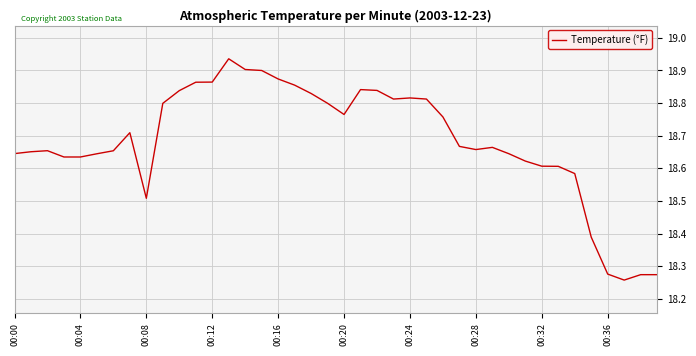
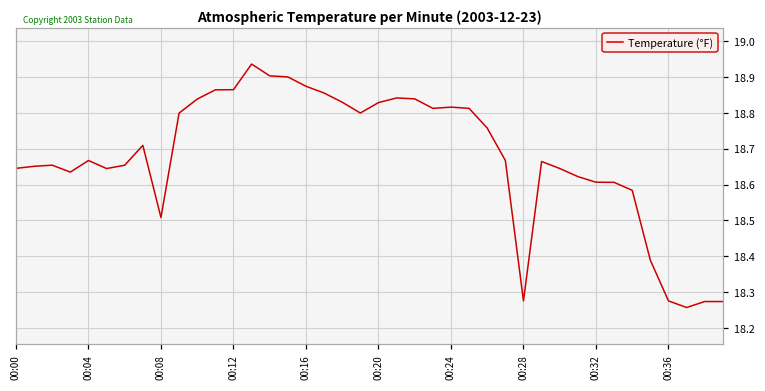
  {
    "00:00": 18.65,
-   "00:04": 18.63,
+   "00:04": 18.67,
    "00:08": 18.51,
    "00:12": 18.86,
    "00:16": 18.87,
-   "00:20": 18.77,
+   "00:20": 18.83,
    "00:24": 18.82,
-   "00:28": 18.66,
+   "00:28": 18.28,
    "00:32": 18.61,
    "00:36": 18.28
  }
